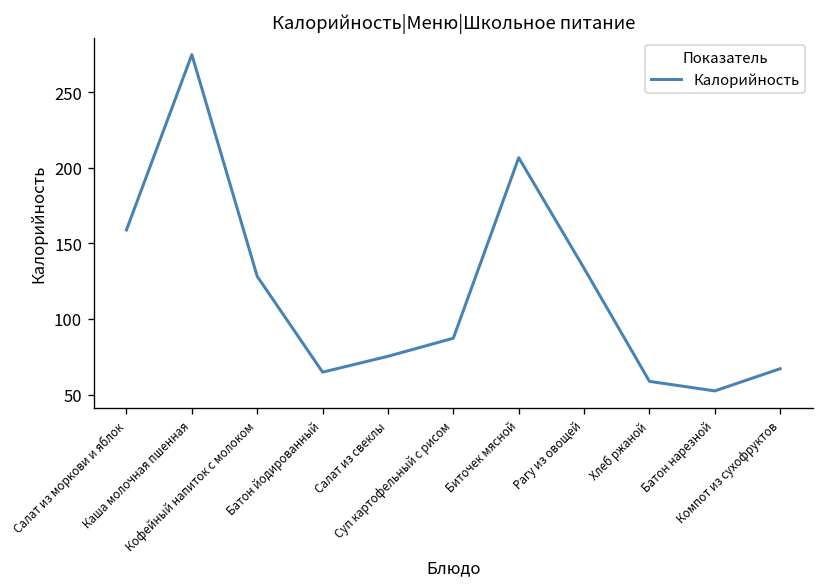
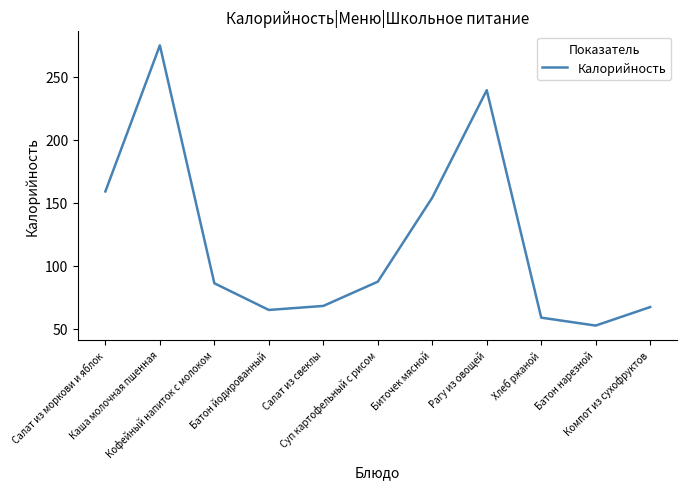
  {
    "Салат из моркови и яблок": 159,
    "Каша молочная пшенная": 275,
-   "Кофейный напиток с молоком": 128,
+   "Кофейный напиток с молоком": 86,
    "Батон йодированный": 65,
-   "Салат из свеклы": 75,
+   "Салат из свеклы": 68,
    "Суп картофельный с рисом": 87,
-   "Биточек мясной": 207,
-   "Рагу из овощей": 134,
+   "Биточек мясной": 154,
+   "Рагу из овощей": 239,
    "Хлеб ржаной": 59,
    "Батон нарезной": 52,
    "Компот из сухофруктов": 67
  }
